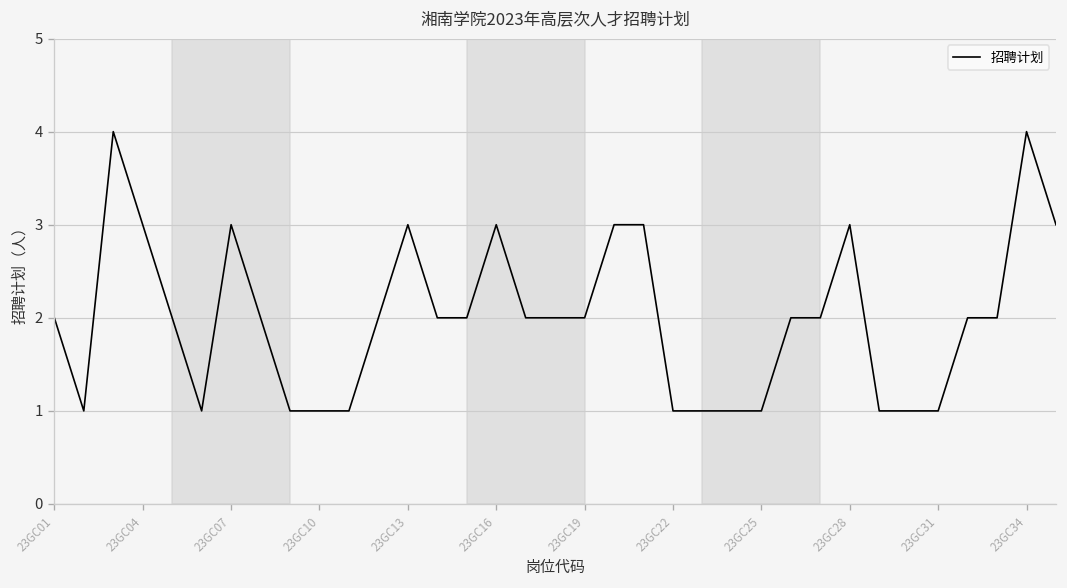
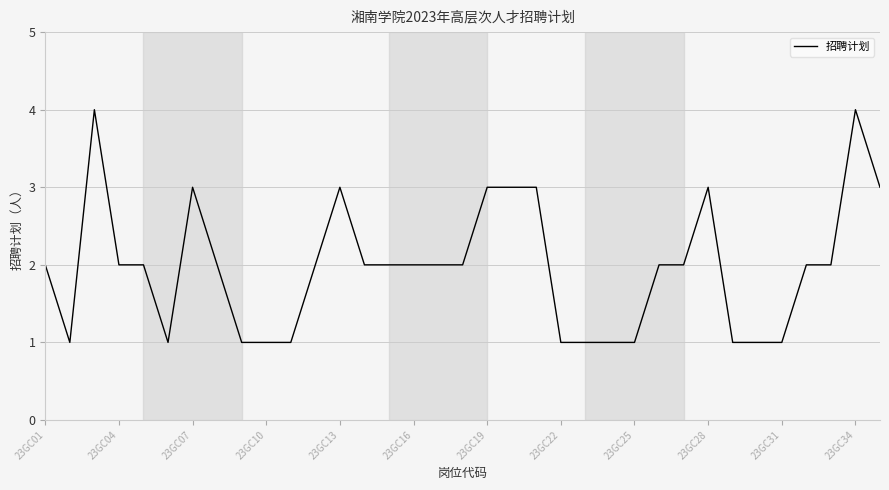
  {
    "23GC01": 2,
-   "23GC04": 3,
+   "23GC04": 2,
    "23GC07": 3,
    "23GC10": 1,
    "23GC13": 3,
-   "23GC16": 3,
-   "23GC19": 2,
+   "23GC16": 2,
+   "23GC19": 3,
    "23GC22": 1,
    "23GC25": 1,
    "23GC28": 3,
    "23GC31": 1,
    "23GC34": 4
  }
